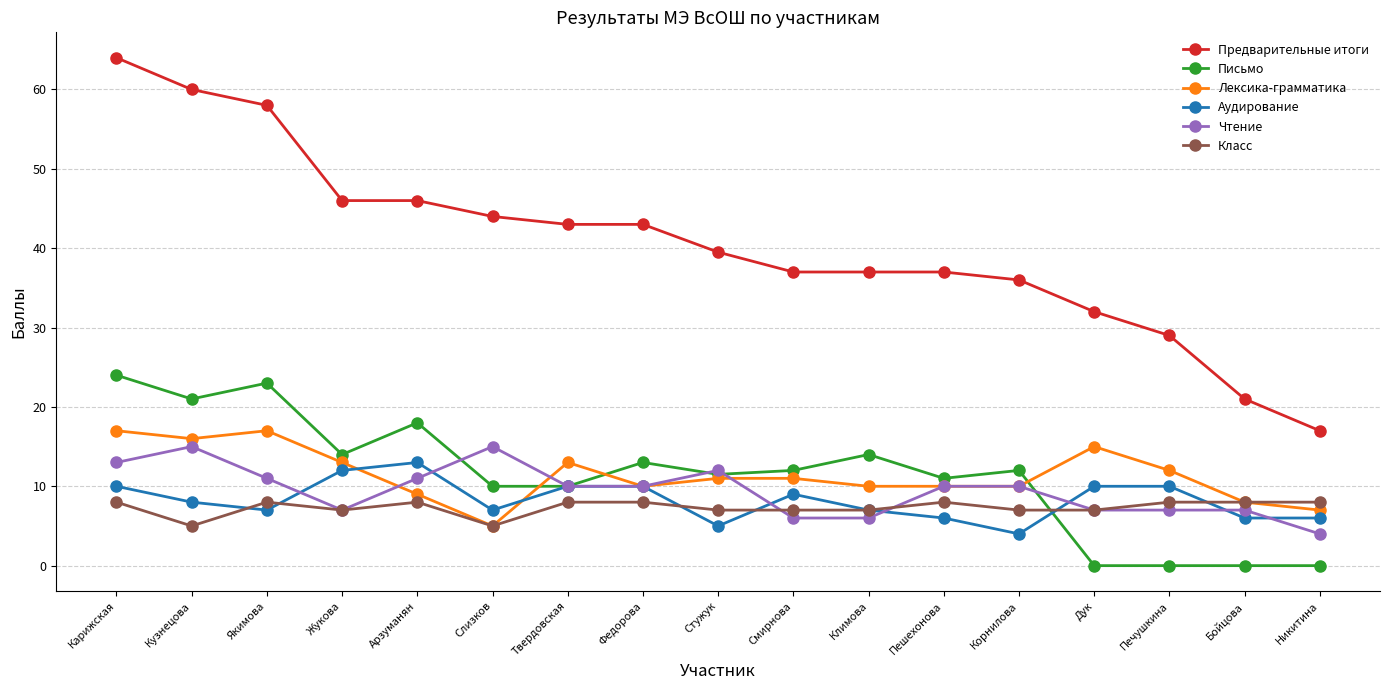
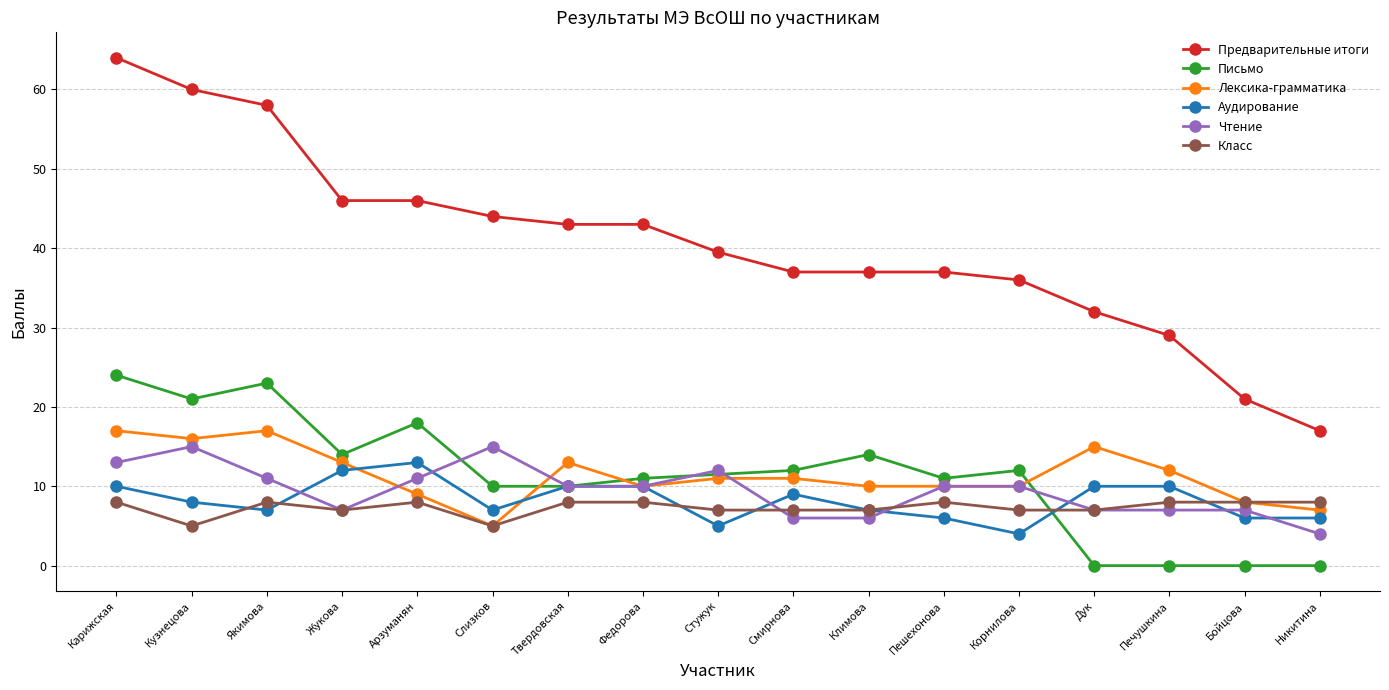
  {
    "Предварительные итоги": {
      "Карижская": 64,
      "Кузнецова": 60,
      "Якимова": 58,
      "Жукова": 46,
      "Арзуманян": 46,
      "Слизков": 44,
      "Твердовская": 43,
      "Федорова": 43,
      "Стужук": 40,
      "Смирнова": 37,
      "Климова": 37,
      "Пешехонова": 37,
      "Корнилова": 36,
      "Дук": 32,
      "Печушкина": 29,
      "Бойцова": 21,
      "Никитина": 17
    },
    "Письмо": {
      "Карижская": 24,
      "Кузнецова": 21,
      "Якимова": 23,
      "Жукова": 14,
      "Арзуманян": 18,
      "Слизков": 10,
-     "Федорова": 13,
+     "Федорова": 11,
      "Стужук": 12,
      "Смирнова": 12,
      "Климова": 14,
      "Пешехонова": 11,
      "Корнилова": 12,
      "Дук": 0,
      "Печушкина": 0,
      "Бойцова": 0,
      "Никитина": 0
    },
    "Лексика-грамматика": {
      "Карижская": 17,
      "Кузнецова": 16,
      "Якимова": 17,
      "Жукова": 13,
      "Арзуманян": 9,
      "Твердовская": 13,
      "Стужук": 11,
      "Смирнова": 11,
      "Климова": 10,
      "Дук": 15,
      "Печушкина": 12,
      "Никитина": 7
    },
    "Аудирование": {
      "Карижская": 10,
      "Кузнецова": 8,
      "Якимова": 7,
      "Жукова": 12,
      "Арзуманян": 13,
      "Слизков": 7,
      "Стужук": 5,
      "Смирнова": 9,
      "Пешехонова": 6,
      "Корнилова": 4,
      "Дук": 10,
      "Печушкина": 10,
      "Бойцова": 6,
      "Никитина": 6
    },
    "Чтение": {
      "Карижская": 13,
      "Кузнецова": 15,
      "Якимова": 11,
      "Арзуманян": 11,
      "Слизков": 15,
      "Стужук": 12,
      "Смирнова": 6,
      "Климова": 6,
      "Печушкина": 7,
      "Бойцова": 7,
      "Никитина": 4
    },
    "Класс": {
      "Карижская": 8,
      "Кузнецова": 5,
      "Якимова": 8,
      "Арзуманян": 8,
      "Твердовская": 8,
      "Федорова": 8,
      "Стужук": 7,
      "Смирнова": 7,
      "Пешехонова": 8,
      "Корнилова": 7,
      "Печушкина": 8,
      "Никитина": 8
    }
  }
